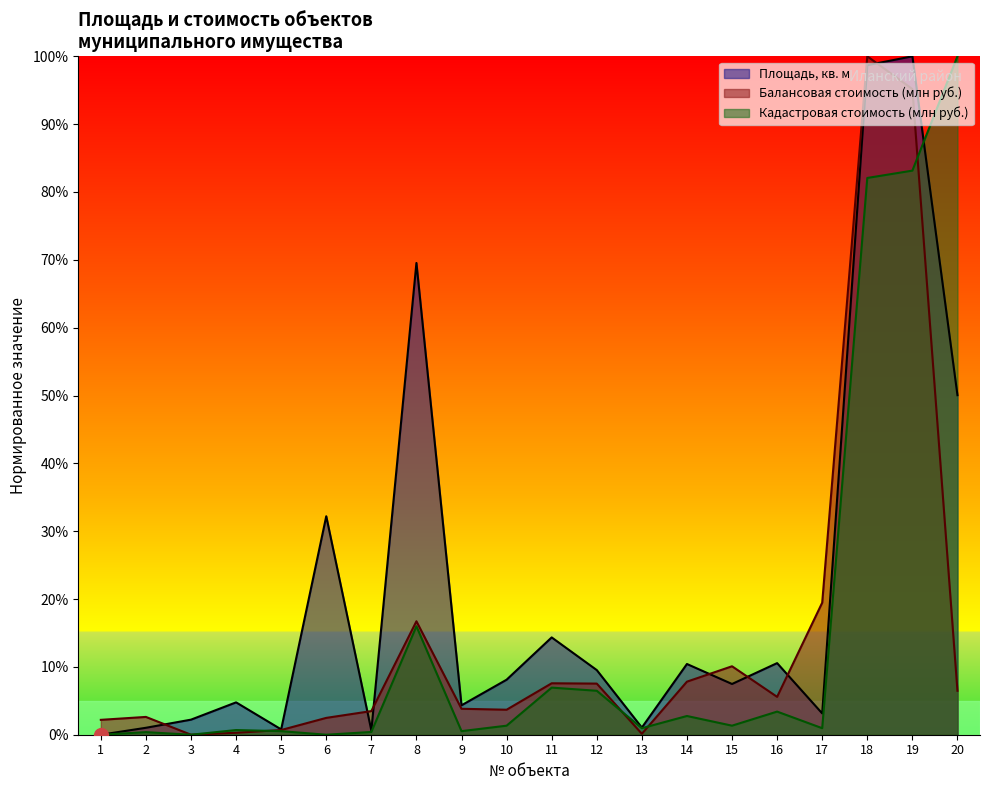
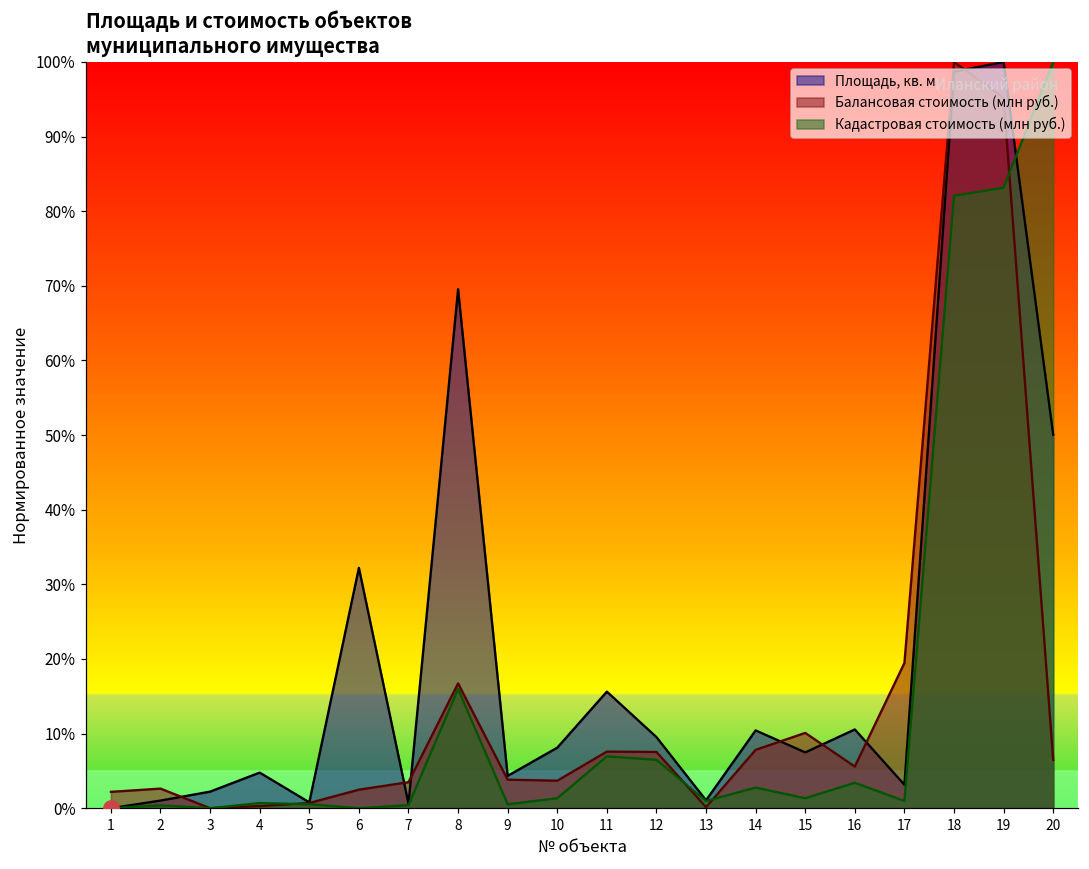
  {
    "Площадь, кв. м": {
      "6": "32%",
      "8": "70%",
      "10": "8%",
-     "11": "14%",
+     "11": "16%",
      "12": "10%",
      "14": "10%",
      "15": "7%",
      "16": "11%",
      "19": "100%",
      "20": "50%"
    },
    "Балансовая стоимость (млн руб.)": {
      "8": "17%",
      "11": "8%",
      "12": "8%",
      "14": "8%",
      "15": "10%",
      "16": "6%",
      "17": "19%",
      "18": "100%",
      "20": "6%"
    },
    "Кадастровая стоимость (млн руб.)": {
      "8": "16%",
      "11": "7%",
      "12": "6%",
      "18": "82%",
      "19": "83%",
      "20": "100%"
    }
  }
